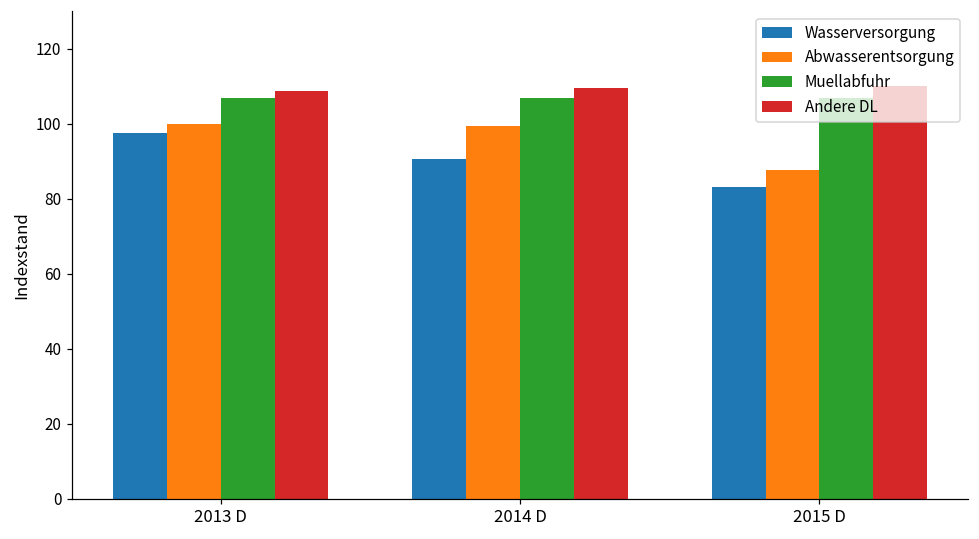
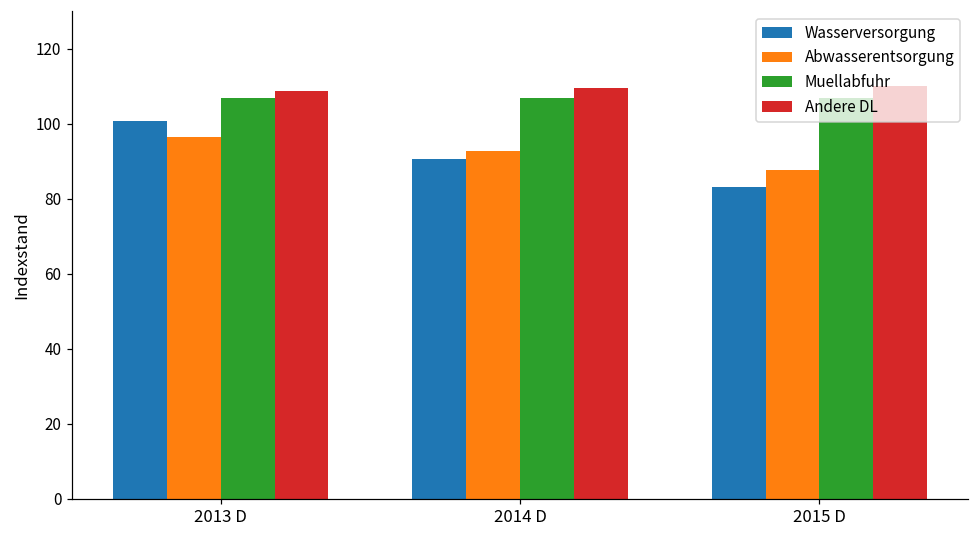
  {
    "Wasserversorgung": {
-     "2013 D": 97,
+     "2013 D": 101,
      "2014 D": 91,
      "2015 D": 83
    },
    "Abwasserentsorgung": {
-     "2013 D": 100,
-     "2014 D": 99,
+     "2013 D": 97,
+     "2014 D": 93,
      "2015 D": 88
    },
    "Muellabfuhr": {
      "2013 D": 107,
      "2014 D": 107
    },
    "Andere DL": {
      "2013 D": 109,
      "2014 D": 110
    }
  }
